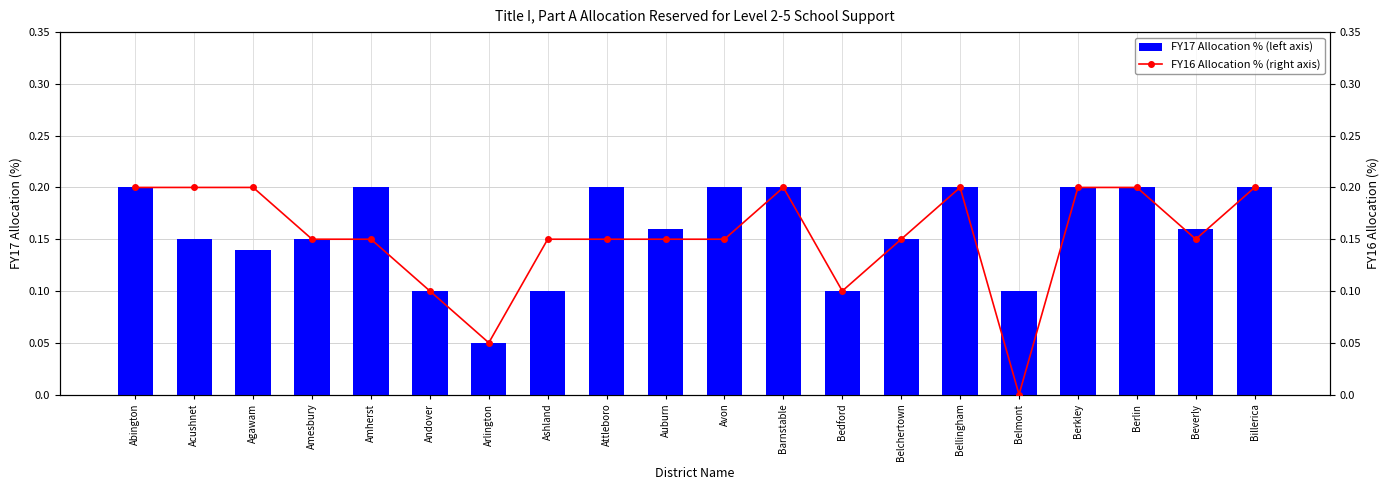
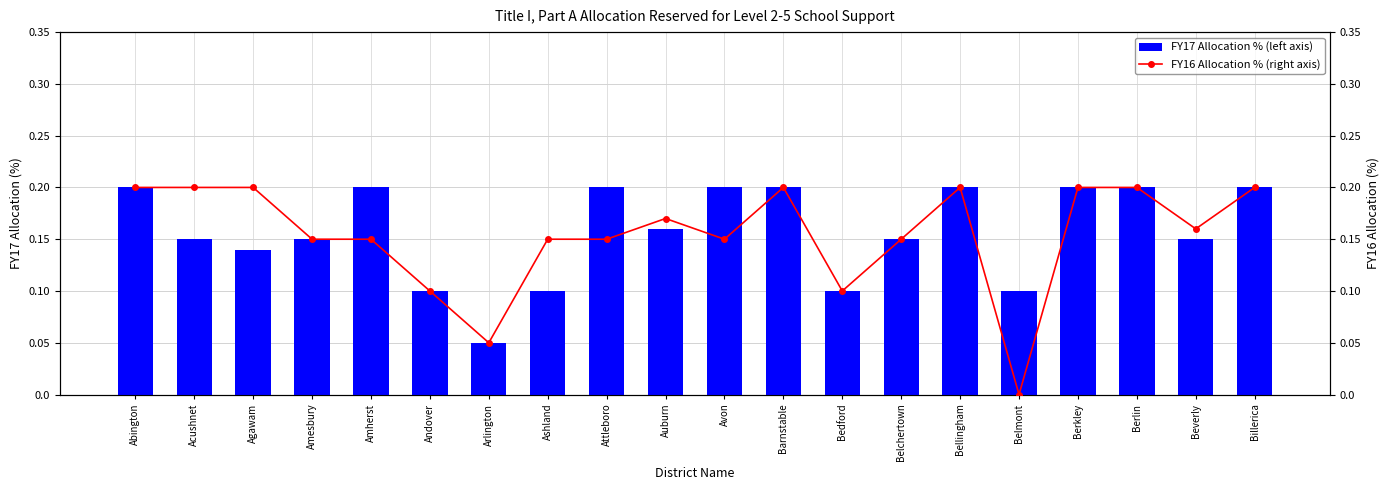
  {
    "FY17 Allocation % (left axis)": {
      "Abington": 0.20,
      "Acushnet": 0.15,
      "Agawam": 0.14,
      "Amesbury": 0.15,
      "Amherst": 0.20,
      "Andover": 0.10,
      "Arlington": 0.05,
      "Ashland": 0.10,
      "Attleboro": 0.20,
      "Auburn": 0.16,
      "Avon": 0.20,
      "Barnstable": 0.20,
      "Bedford": 0.10,
      "Belchertown": 0.15,
      "Bellingham": 0.20,
      "Belmont": 0.10,
      "Berkley": 0.20,
      "Berlin": 0.20,
-     "Beverly": 0.16,
+     "Beverly": 0.15,
      "Billerica": 0.20
    },
    "FY16 Allocation % (right axis)": {
      "Abington": 0.20,
      "Acushnet": 0.20,
      "Agawam": 0.20,
      "Amesbury": 0.15,
      "Amherst": 0.15,
      "Andover": 0.10,
      "Arlington": 0.05,
      "Ashland": 0.15,
      "Attleboro": 0.15,
-     "Auburn": 0.15,
+     "Auburn": 0.17,
      "Avon": 0.15,
      "Barnstable": 0.20,
      "Bedford": 0.10,
      "Belchertown": 0.15,
      "Bellingham": 0.20,
      "Belmont": 0.00,
      "Berkley": 0.20,
      "Berlin": 0.20,
-     "Beverly": 0.15,
+     "Beverly": 0.16,
      "Billerica": 0.20
    }
  }
